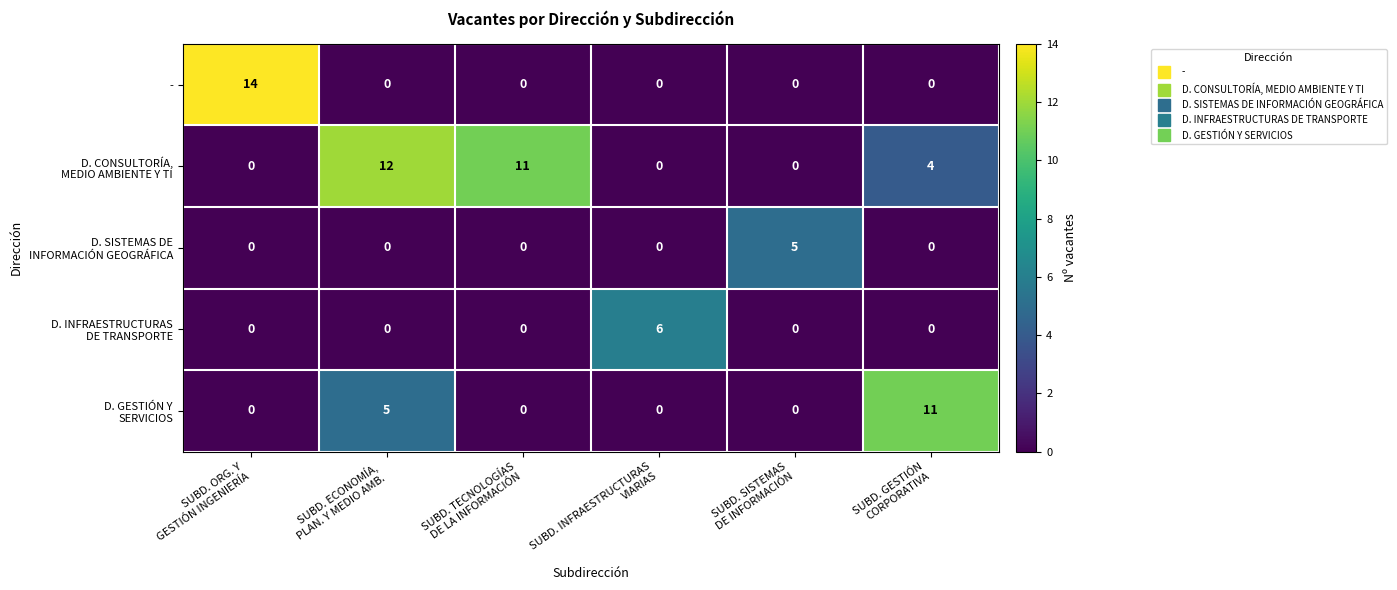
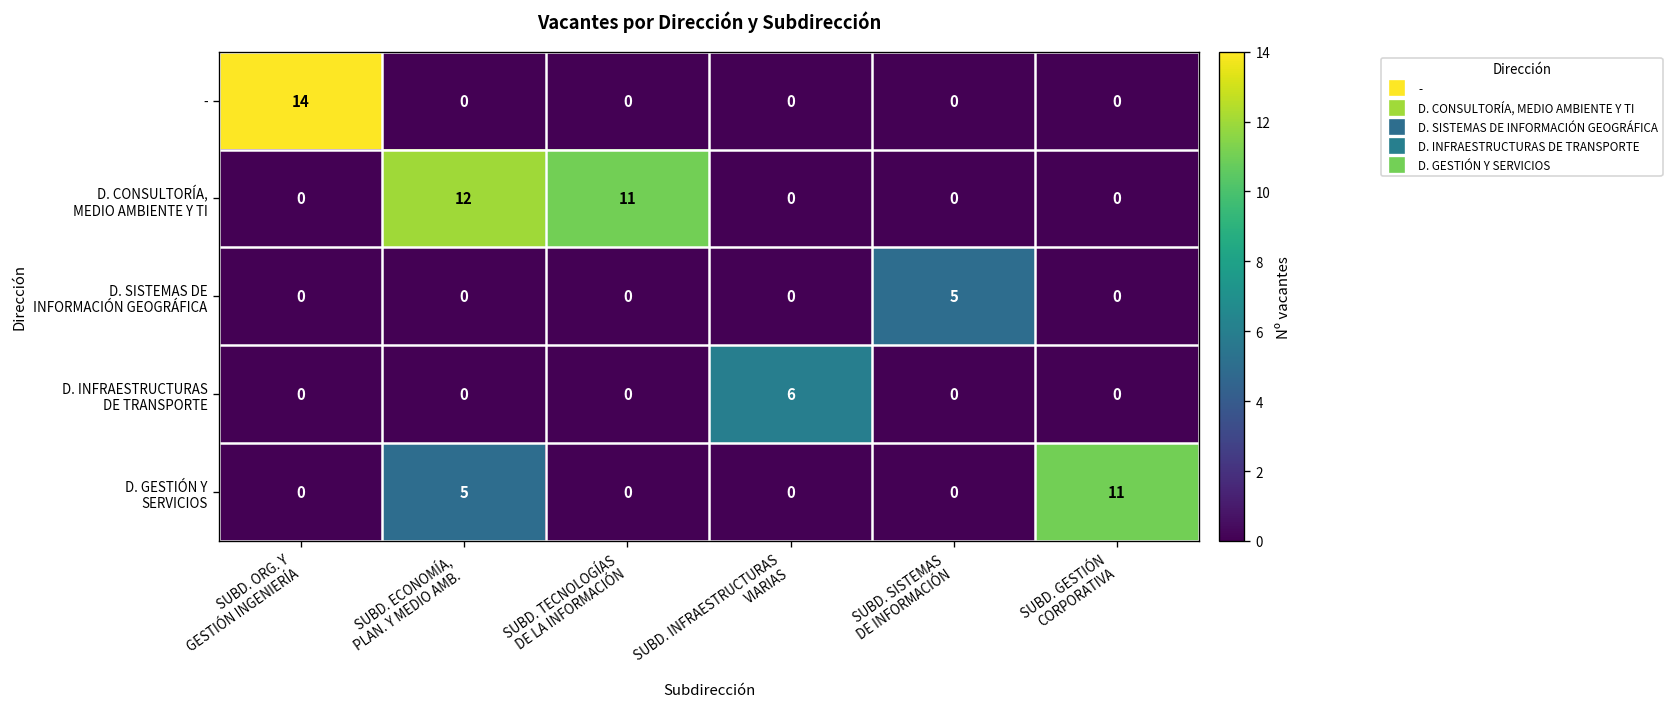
  {
    "-": {
      "SUBD. ORG. Y GESTIÓN INGENIERÍA": 14,
      "SUBD. ECONOMÍA, PLAN. Y MEDIO AMB.": 0,
      "SUBD. TECNOLOGÍAS DE LA INFORMACIÓN": 0,
      "SUBD. INFRAESTRUCTURAS VIARIAS": 0,
      "SUBD. SISTEMAS DE INFORMACIÓN": 0,
      "SUBD. GESTIÓN CORPORATIVA": 0
    },
    "D. CONSULTORÍA, MEDIO AMBIENTE Y TI": {
      "SUBD. ORG. Y GESTIÓN INGENIERÍA": 0,
      "SUBD. ECONOMÍA, PLAN. Y MEDIO AMB.": 12,
      "SUBD. TECNOLOGÍAS DE LA INFORMACIÓN": 11,
      "SUBD. INFRAESTRUCTURAS VIARIAS": 0,
      "SUBD. SISTEMAS DE INFORMACIÓN": 0,
-     "SUBD. GESTIÓN CORPORATIVA": 4
+     "SUBD. GESTIÓN CORPORATIVA": 0
    },
    "D. SISTEMAS DE INFORMACIÓN GEOGRÁFICA": {
      "SUBD. ORG. Y GESTIÓN INGENIERÍA": 0,
      "SUBD. ECONOMÍA, PLAN. Y MEDIO AMB.": 0,
      "SUBD. TECNOLOGÍAS DE LA INFORMACIÓN": 0,
      "SUBD. INFRAESTRUCTURAS VIARIAS": 0,
      "SUBD. SISTEMAS DE INFORMACIÓN": 5,
      "SUBD. GESTIÓN CORPORATIVA": 0
    },
    "D. INFRAESTRUCTURAS DE TRANSPORTE": {
      "SUBD. ORG. Y GESTIÓN INGENIERÍA": 0,
      "SUBD. ECONOMÍA, PLAN. Y MEDIO AMB.": 0,
      "SUBD. TECNOLOGÍAS DE LA INFORMACIÓN": 0,
      "SUBD. INFRAESTRUCTURAS VIARIAS": 6,
      "SUBD. SISTEMAS DE INFORMACIÓN": 0,
      "SUBD. GESTIÓN CORPORATIVA": 0
    },
    "D. GESTIÓN Y SERVICIOS": {
      "SUBD. ORG. Y GESTIÓN INGENIERÍA": 0,
      "SUBD. ECONOMÍA, PLAN. Y MEDIO AMB.": 5,
      "SUBD. TECNOLOGÍAS DE LA INFORMACIÓN": 0,
      "SUBD. INFRAESTRUCTURAS VIARIAS": 0,
      "SUBD. SISTEMAS DE INFORMACIÓN": 0,
      "SUBD. GESTIÓN CORPORATIVA": 11
    }
  }
